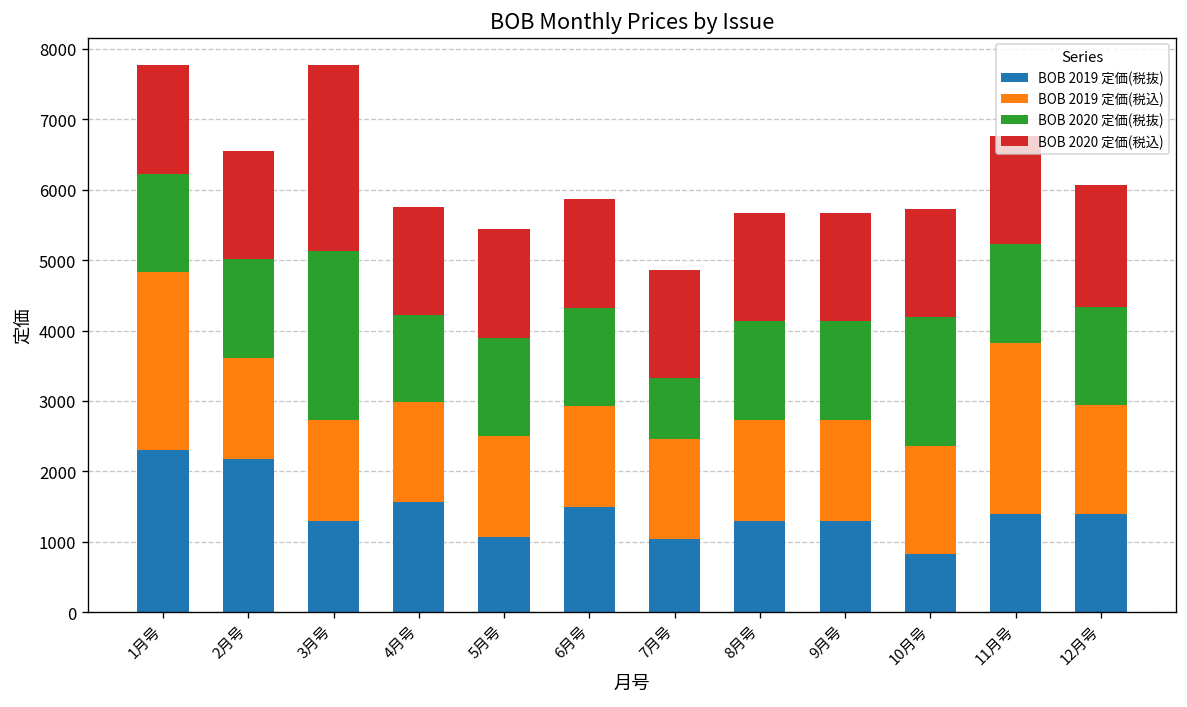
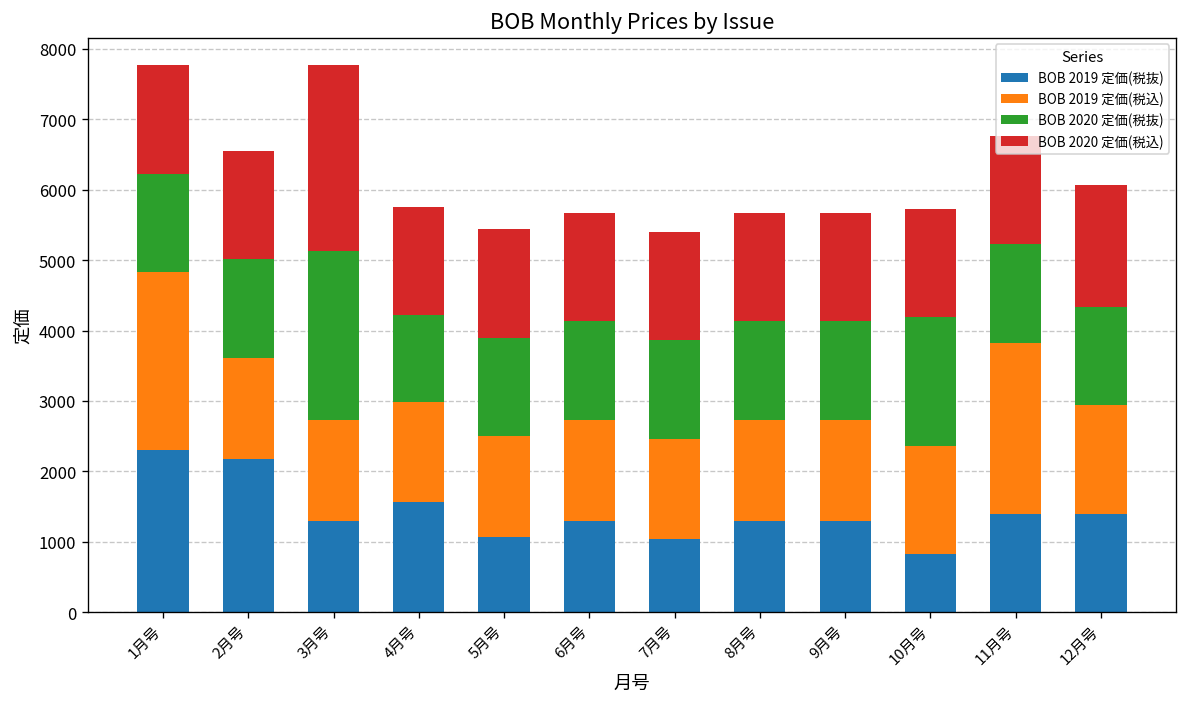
  {
    "BOB 2019 定価(税抜)": {
      "1月号": 2300,
      "2月号": 2200,
      "3月号": 1300,
      "4月号": 1600,
      "5月号": 1100,
-     "6月号": 1500,
+     "6月号": 1300,
      "7月号": 1000,
      "8月号": 1300,
      "9月号": 1300,
      "10月号": 800,
      "11月号": 1400,
      "12月号": 1400
    },
    "BOB 2019 定価(税込)": {
      "1月号": 2500,
      "2月号": 1400,
      "3月号": 1400,
      "4月号": 1400,
      "5月号": 1400,
      "6月号": 1400,
      "7月号": 1400,
      "8月号": 1400,
      "9月号": 1400,
      "10月号": 1500,
      "11月号": 2400,
      "12月号": 1500
    },
    "BOB 2020 定価(税抜)": {
      "1月号": 1400,
      "2月号": 1400,
      "3月号": 2400,
      "4月号": 1200,
      "5月号": 1400,
      "6月号": 1400,
-     "7月号": 900,
+     "7月号": 1400,
      "8月号": 1400,
      "9月号": 1400,
      "10月号": 1800,
      "11月号": 1400,
      "12月号": 1400
    },
    "BOB 2020 定価(税込)": {
      "1月号": 1500,
      "2月号": 1500,
      "3月号": 2600,
      "4月号": 1500,
      "5月号": 1500,
      "6月号": 1500,
      "7月号": 1500,
      "8月号": 1500,
      "9月号": 1500,
      "10月号": 1500,
      "12月号": 1700
    }
  }
